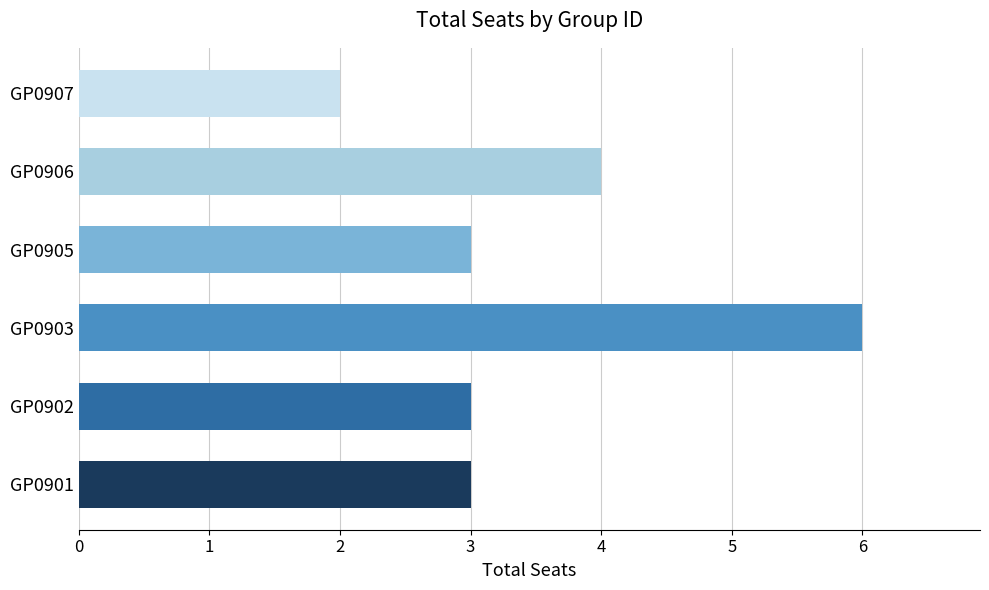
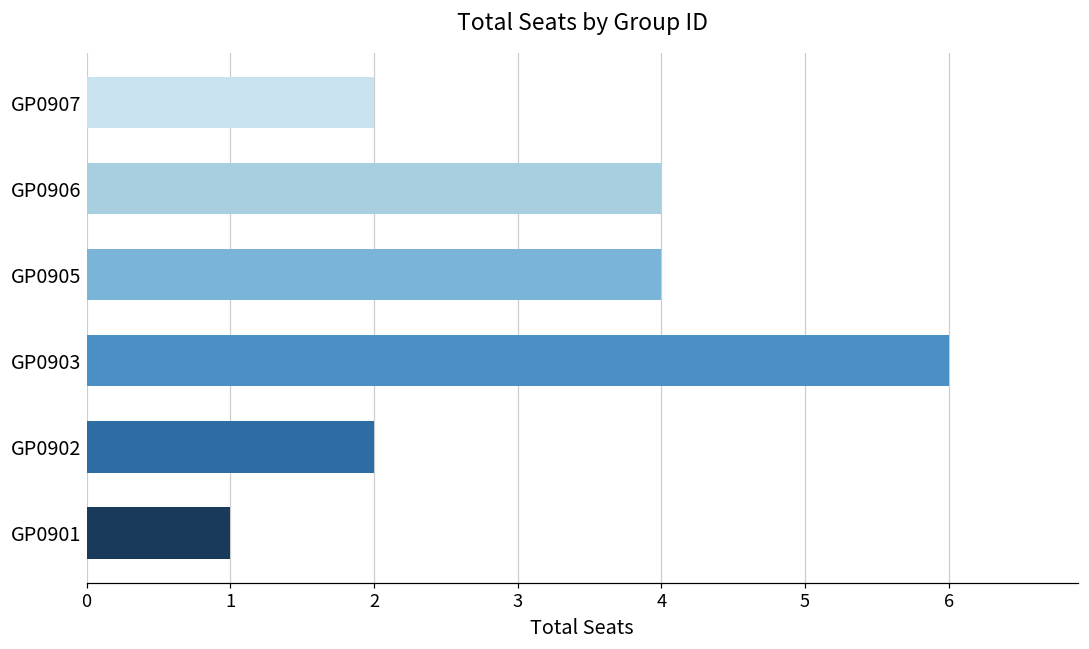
  {
    "GP0907": 2,
    "GP0906": 4,
-   "GP0905": 3,
+   "GP0905": 4,
    "GP0903": 6,
-   "GP0902": 3,
-   "GP0901": 3
+   "GP0902": 2,
+   "GP0901": 1
  }
